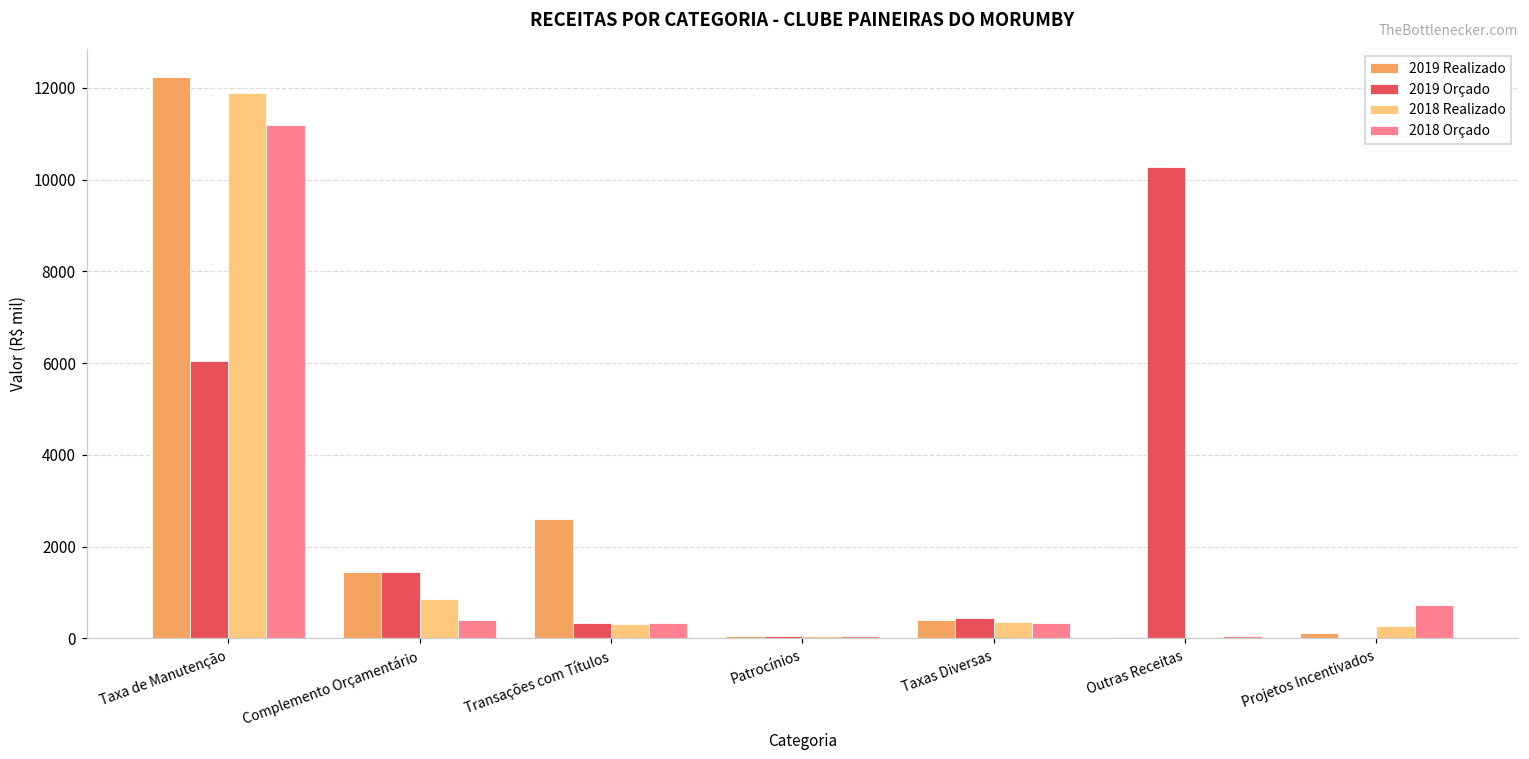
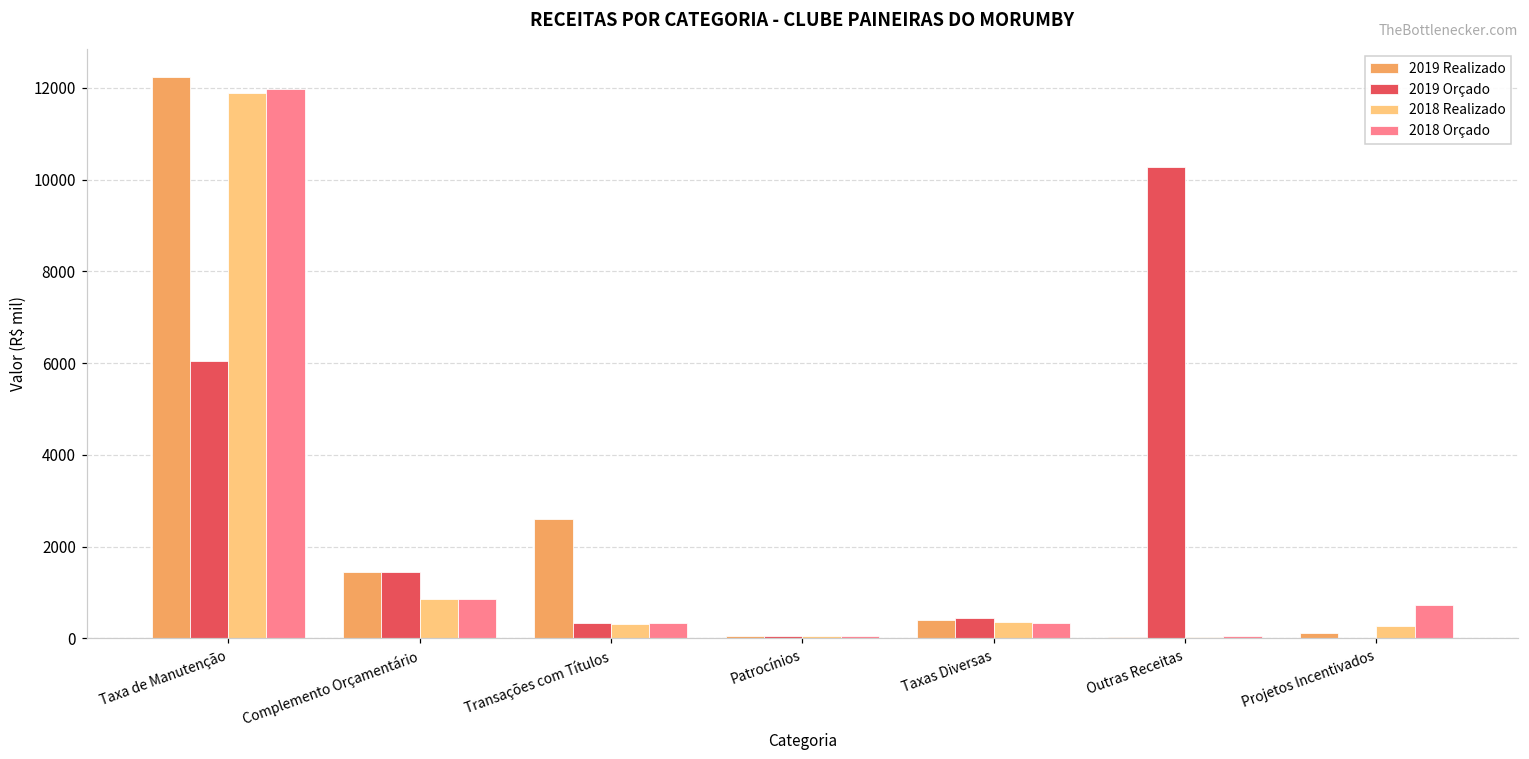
  {
    "2019 Orçado": {
      "Taxa de Manutenção": 6000,
      "Complemento Orçamentário": 1400,
      "Transações com Títulos": 300,
      "Taxas Diversas": 400,
      "Outras Receitas": 10300,
      "Projetos Incentivados": 0
    },
    "2018 Orçado": {
-     "Taxa de Manutenção": 11200,
-     "Complemento Orçamentário": 400,
+     "Taxa de Manutenção": 12000,
+     "Complemento Orçamentário": 900,
      "Transações com Títulos": 300,
      "Taxas Diversas": 300,
      "Outras Receitas": 100,
      "Projetos Incentivados": 700
    }
  }
